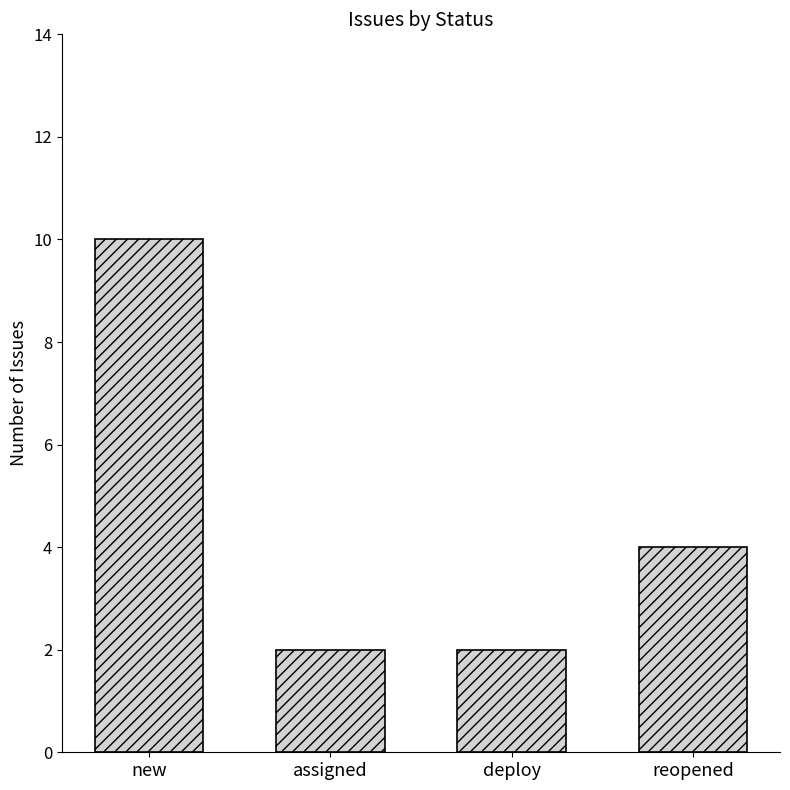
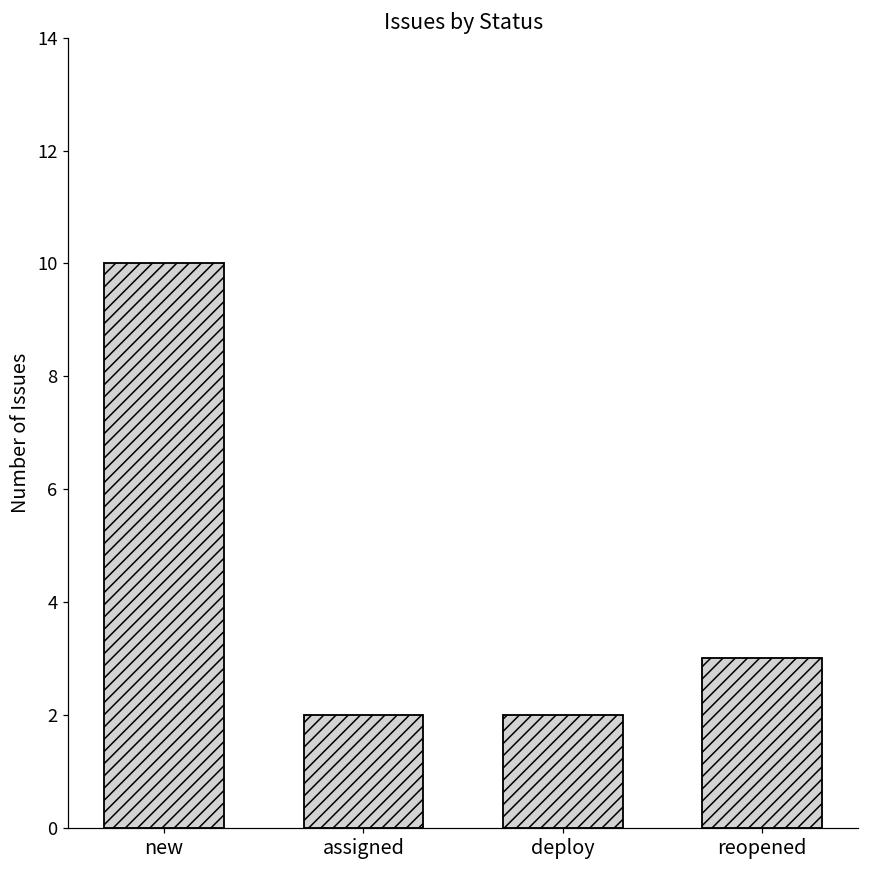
  {
    "new": 10,
    "assigned": 2,
    "deploy": 2,
-   "reopened": 4
+   "reopened": 3
  }
